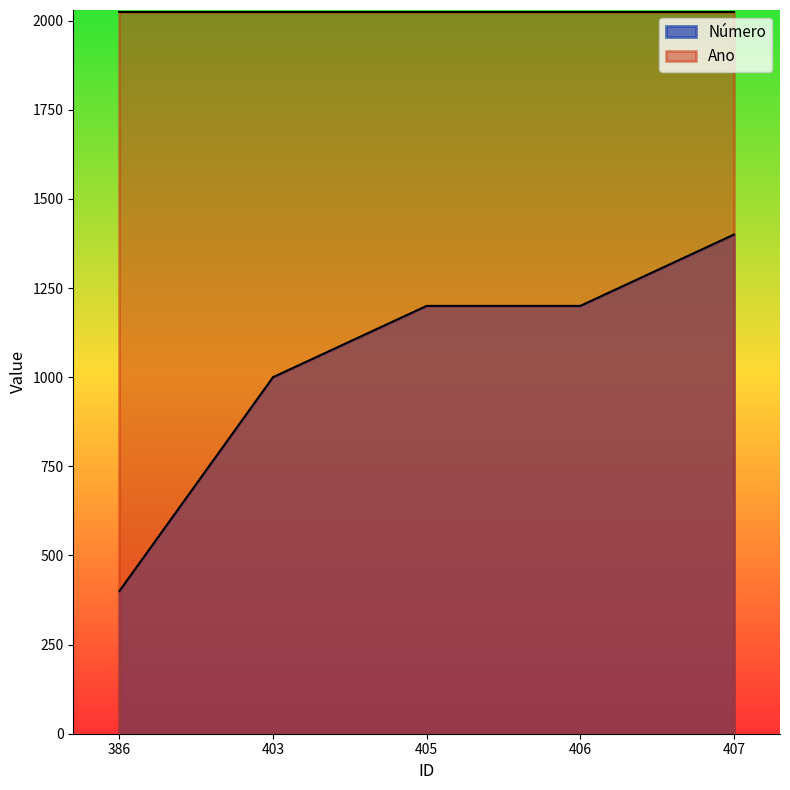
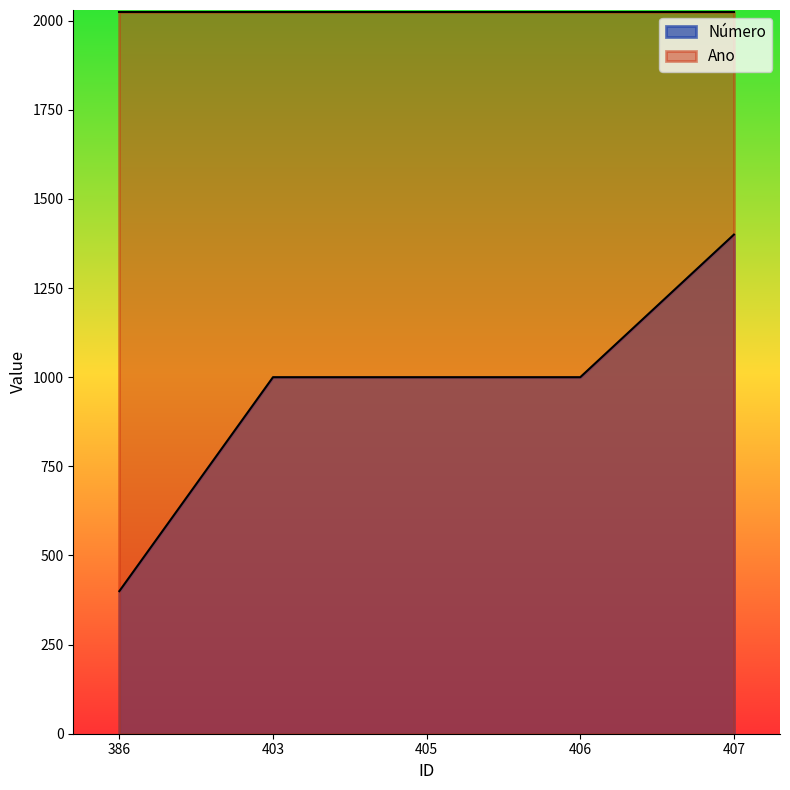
  {
    "Número": {
      "386": 400,
      "403": 1000,
-     "405": 1200,
-     "406": 1200,
+     "405": 1000,
+     "406": 1000,
      "407": 1400
    },
    "Ano": {
      "386": 2030,
      "403": 2030,
      "405": 2030,
      "406": 2030,
      "407": 2030
    }
  }
